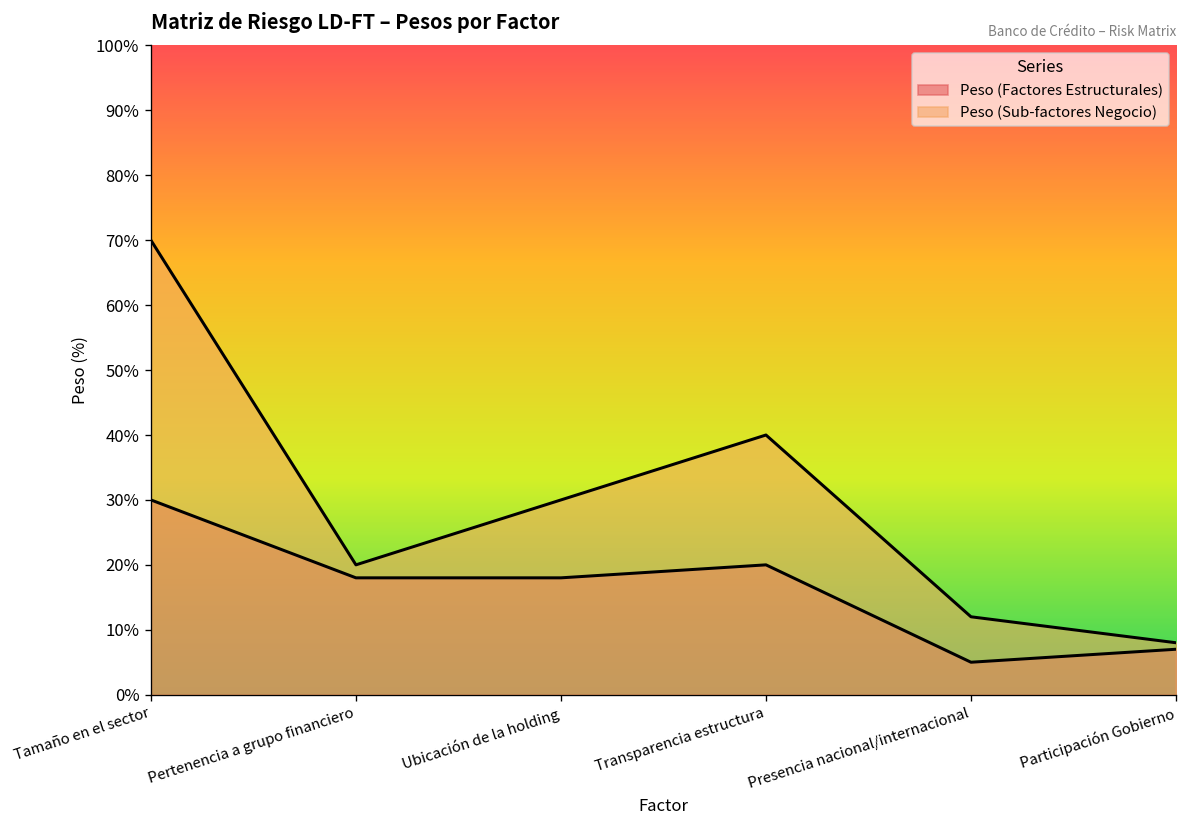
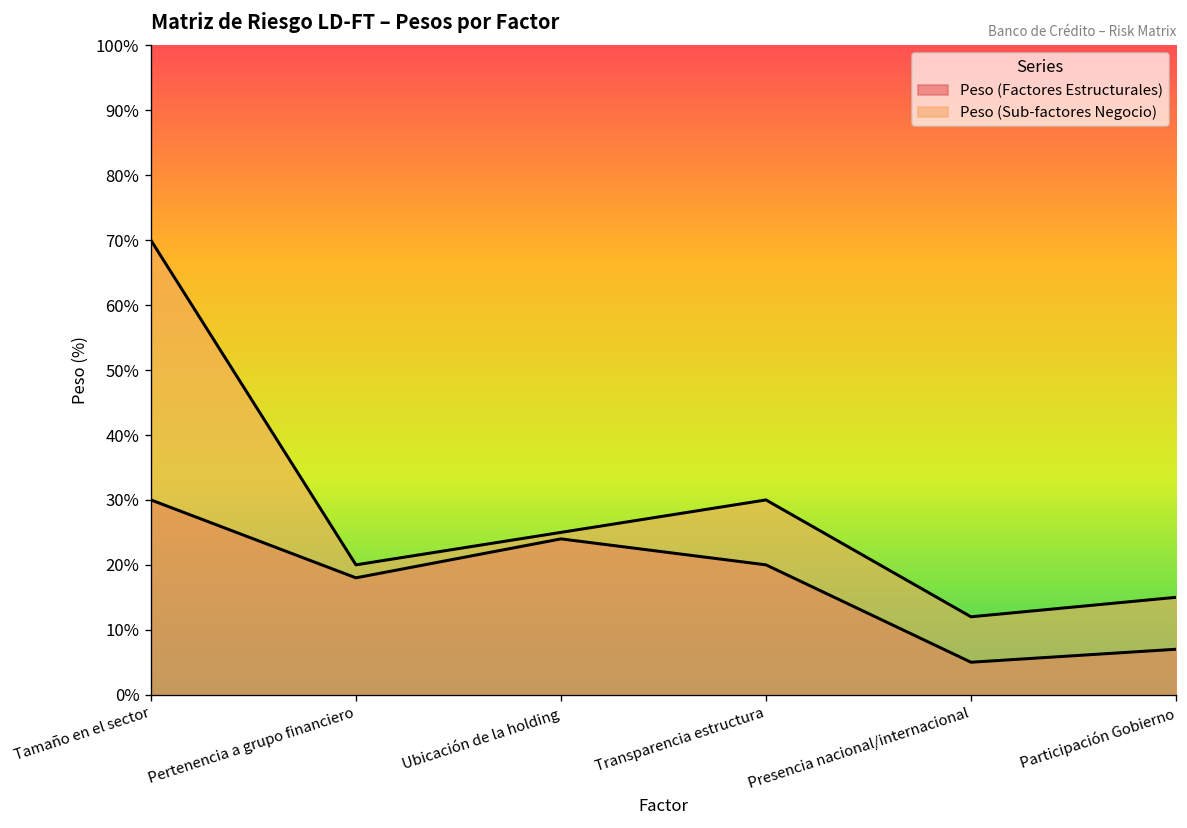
  {
    "Peso (Factores Estructurales)": {
      "Tamaño en el sector": "30%",
      "Pertenencia a grupo financiero": "18%",
-     "Ubicación de la holding": "18%",
+     "Ubicación de la holding": "24%",
      "Transparencia estructura": "20%",
      "Presencia nacional/internacional": "5%",
      "Participación Gobierno": "7%"
    },
    "Peso (Sub-factores Negocio)": {
      "Tamaño en el sector": "70%",
      "Pertenencia a grupo financiero": "20%",
-     "Ubicación de la holding": "30%",
-     "Transparencia estructura": "40%",
+     "Ubicación de la holding": "25%",
+     "Transparencia estructura": "30%",
      "Presencia nacional/internacional": "12%",
-     "Participación Gobierno": "8%"
+     "Participación Gobierno": "15%"
    }
  }
